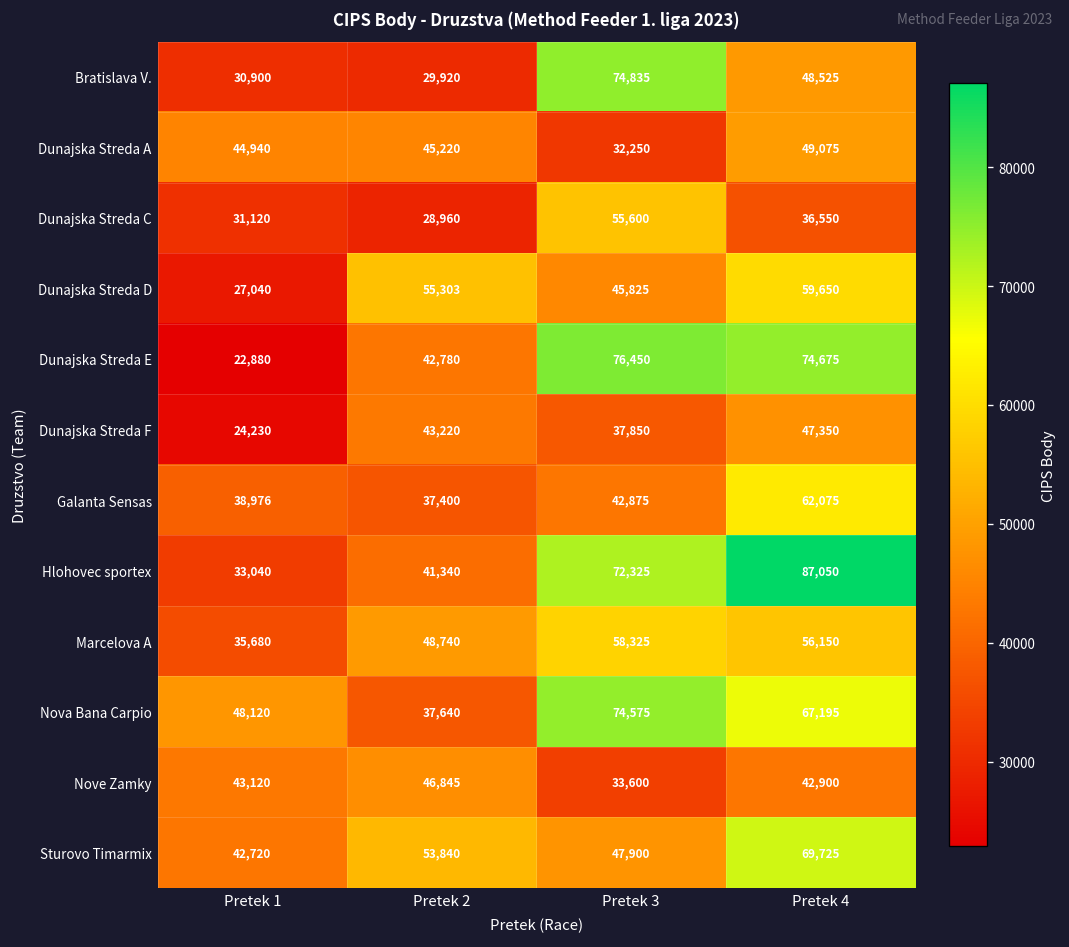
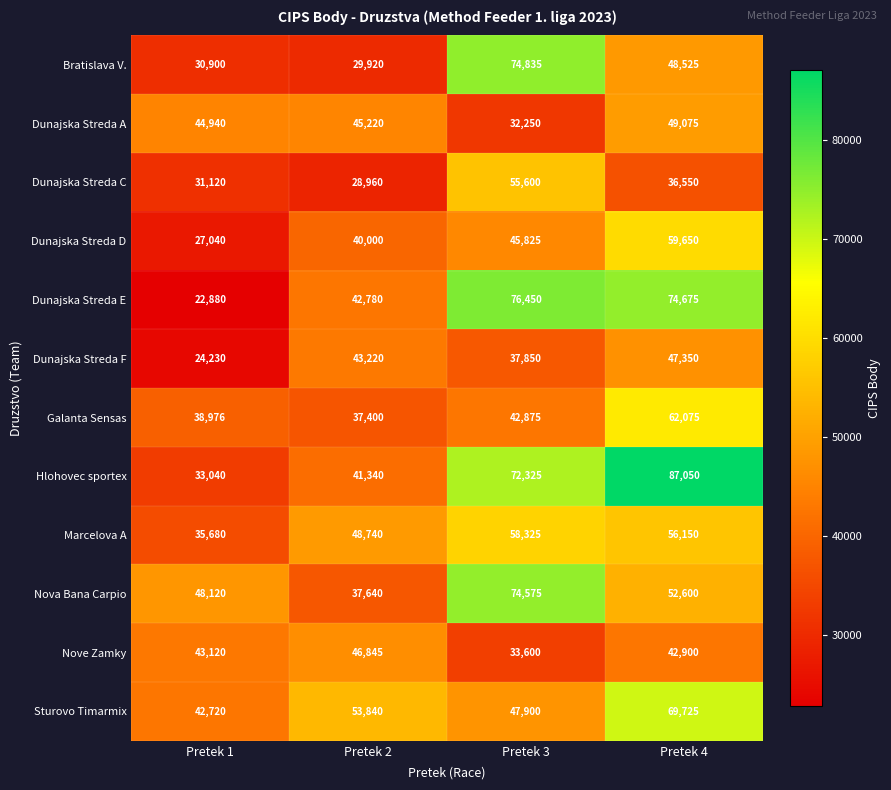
  {
    "Bratislava V.": {
      "Pretek 1": "30,900",
      "Pretek 2": "29,920",
      "Pretek 3": "74,835",
      "Pretek 4": "48,525"
    },
    "Dunajska Streda A": {
      "Pretek 1": "44,940",
      "Pretek 2": "45,220",
      "Pretek 3": "32,250",
      "Pretek 4": "49,075"
    },
    "Dunajska Streda C": {
      "Pretek 1": "31,120",
      "Pretek 2": "28,960",
      "Pretek 3": "55,600",
      "Pretek 4": "36,550"
    },
    "Dunajska Streda D": {
      "Pretek 1": "27,040",
-     "Pretek 2": "55,303",
+     "Pretek 2": "40,000",
      "Pretek 3": "45,825",
      "Pretek 4": "59,650"
    },
    "Dunajska Streda E": {
      "Pretek 1": "22,880",
      "Pretek 2": "42,780",
      "Pretek 3": "76,450",
      "Pretek 4": "74,675"
    },
    "Dunajska Streda F": {
      "Pretek 1": "24,230",
      "Pretek 2": "43,220",
      "Pretek 3": "37,850",
      "Pretek 4": "47,350"
    },
    "Galanta Sensas": {
      "Pretek 1": "38,976",
      "Pretek 2": "37,400",
      "Pretek 3": "42,875",
      "Pretek 4": "62,075"
    },
    "Hlohovec sportex": {
      "Pretek 1": "33,040",
      "Pretek 2": "41,340",
      "Pretek 3": "72,325",
      "Pretek 4": "87,050"
    },
    "Marcelova A": {
      "Pretek 1": "35,680",
      "Pretek 2": "48,740",
      "Pretek 3": "58,325",
      "Pretek 4": "56,150"
    },
    "Nova Bana Carpio": {
      "Pretek 1": "48,120",
      "Pretek 2": "37,640",
      "Pretek 3": "74,575",
-     "Pretek 4": "67,195"
+     "Pretek 4": "52,600"
    },
    "Nove Zamky": {
      "Pretek 1": "43,120",
      "Pretek 2": "46,845",
      "Pretek 3": "33,600",
      "Pretek 4": "42,900"
    },
    "Sturovo Timarmix": {
      "Pretek 1": "42,720",
      "Pretek 2": "53,840",
      "Pretek 3": "47,900",
      "Pretek 4": "69,725"
    }
  }
